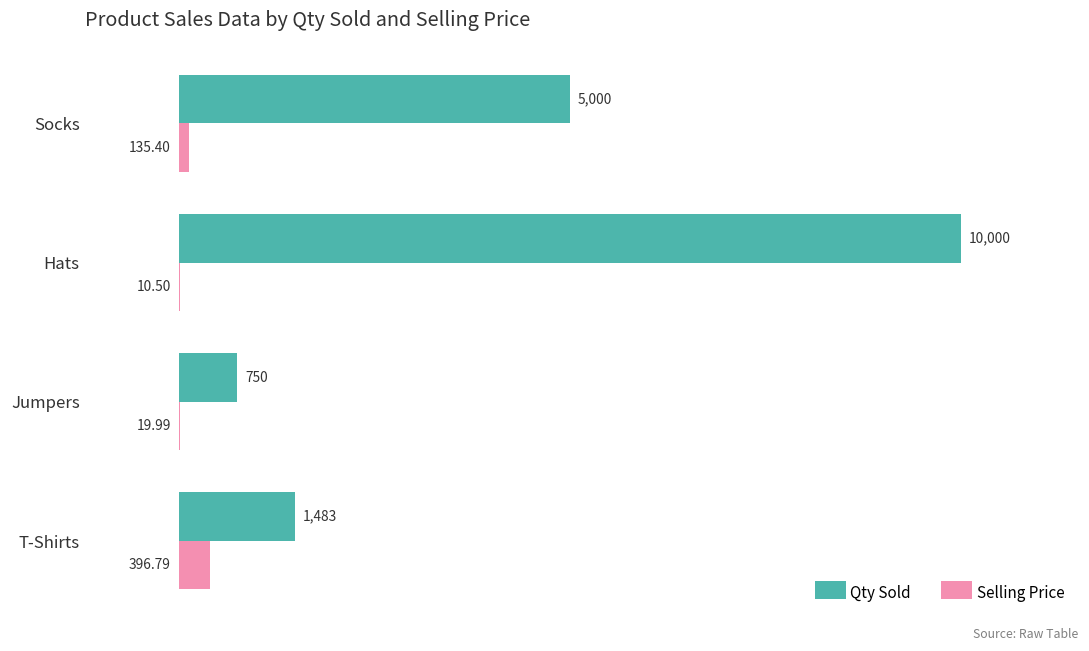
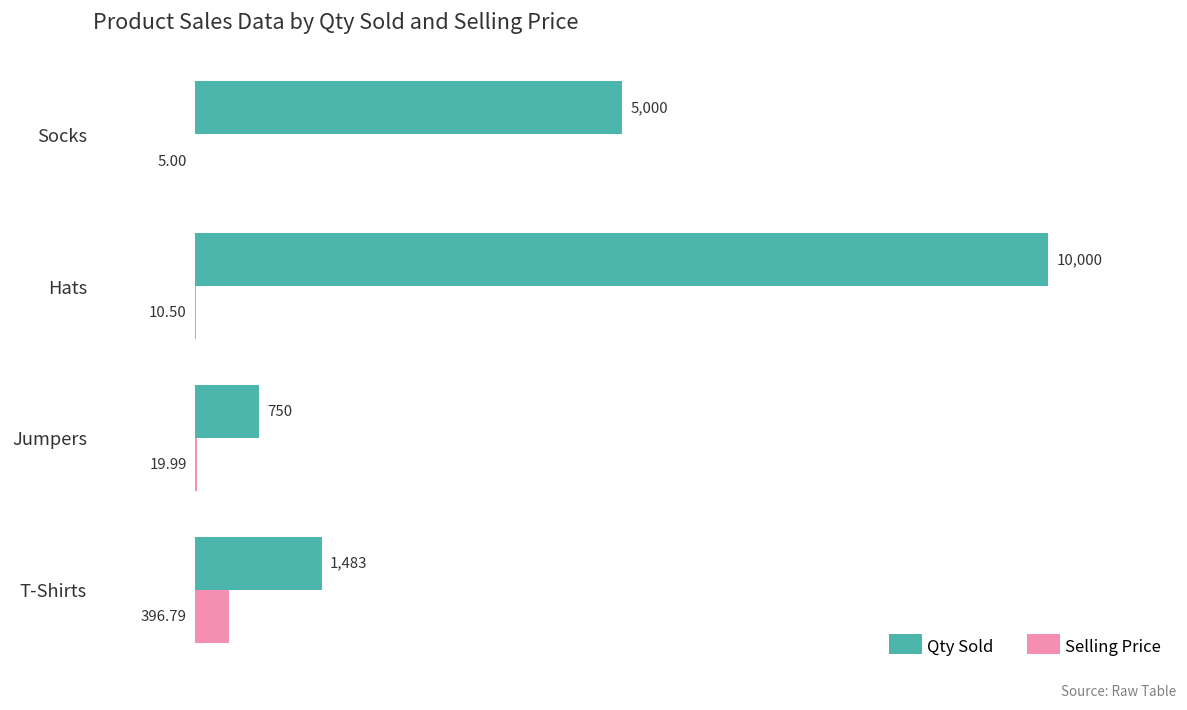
  {
    "Qty Sold": {
      "Socks": "5,000",
      "Hats": "10,000",
      "Jumpers": "750",
      "T-Shirts": "1,483"
    },
    "Selling Price": {
-     "Socks": "135.40",
+     "Socks": "5.00",
      "Hats": "10.50",
      "Jumpers": "19.99"
    }
  }
